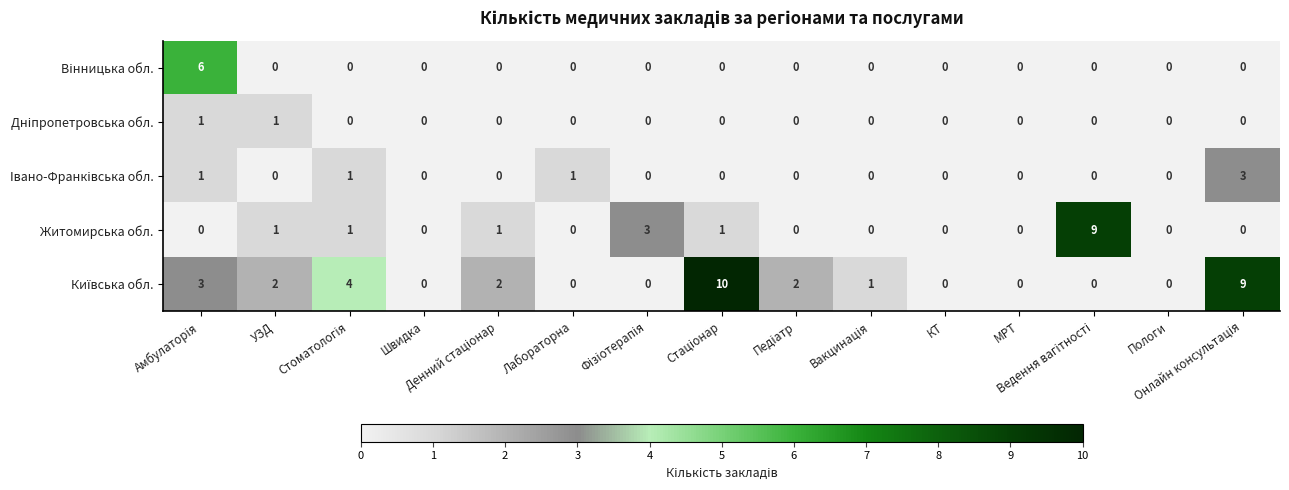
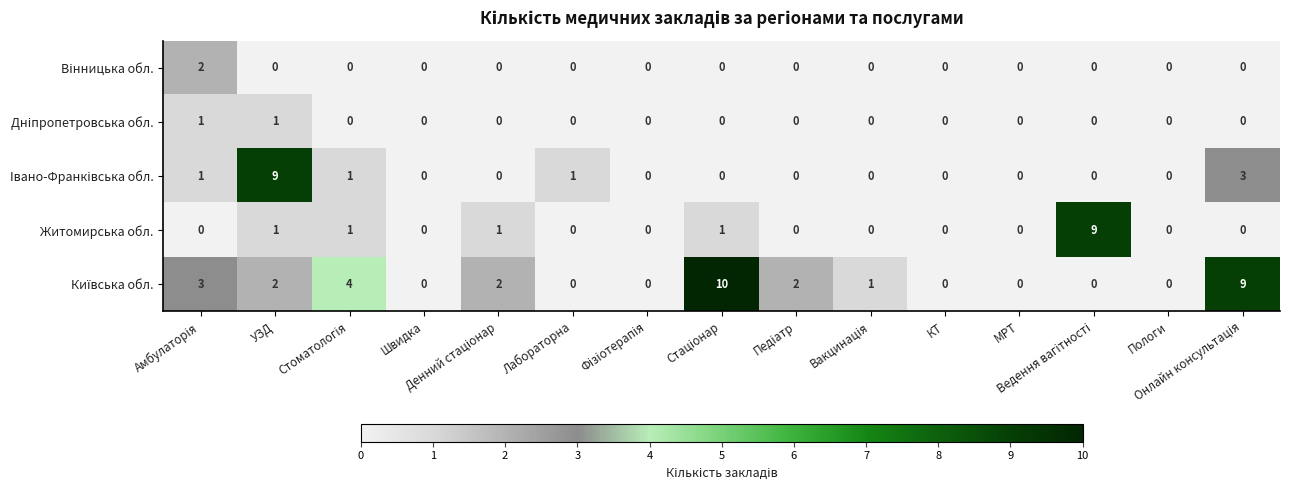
  {
    "Вінницька обл.": {
-     "Амбулаторія": 6,
+     "Амбулаторія": 2,
      "УЗД": 0,
      "Стоматологія": 0,
      "Швидка": 0,
      "Денний стаціонар": 0,
      "Лабораторна": 0,
      "Фізіотерапія": 0,
      "Стаціонар": 0,
      "Педіатр": 0,
      "Вакцинація": 0,
      "КТ": 0,
      "МРТ": 0,
      "Ведення вагітності": 0,
      "Пологи": 0,
      "Онлайн консультація": 0
    },
    "Дніпропетровська обл.": {
      "Амбулаторія": 1,
      "УЗД": 1,
      "Стоматологія": 0,
      "Швидка": 0,
      "Денний стаціонар": 0,
      "Лабораторна": 0,
      "Фізіотерапія": 0,
      "Стаціонар": 0,
      "Педіатр": 0,
      "Вакцинація": 0,
      "КТ": 0,
      "МРТ": 0,
      "Ведення вагітності": 0,
      "Пологи": 0,
      "Онлайн консультація": 0
    },
    "Івано-Франківська обл.": {
      "Амбулаторія": 1,
-     "УЗД": 0,
+     "УЗД": 9,
      "Стоматологія": 1,
      "Швидка": 0,
      "Денний стаціонар": 0,
      "Лабораторна": 1,
      "Фізіотерапія": 0,
      "Стаціонар": 0,
      "Педіатр": 0,
      "Вакцинація": 0,
      "КТ": 0,
      "МРТ": 0,
      "Ведення вагітності": 0,
      "Пологи": 0,
      "Онлайн консультація": 3
    },
    "Житомирська обл.": {
      "Амбулаторія": 0,
      "УЗД": 1,
      "Стоматологія": 1,
      "Швидка": 0,
      "Денний стаціонар": 1,
      "Лабораторна": 0,
-     "Фізіотерапія": 3,
+     "Фізіотерапія": 0,
      "Стаціонар": 1,
      "Педіатр": 0,
      "Вакцинація": 0,
      "КТ": 0,
      "МРТ": 0,
      "Ведення вагітності": 9,
      "Пологи": 0,
      "Онлайн консультація": 0
    },
    "Київська обл.": {
      "Амбулаторія": 3,
      "УЗД": 2,
      "Стоматологія": 4,
      "Швидка": 0,
      "Денний стаціонар": 2,
      "Лабораторна": 0,
      "Фізіотерапія": 0,
      "Стаціонар": 10,
      "Педіатр": 2,
      "Вакцинація": 1,
      "КТ": 0,
      "МРТ": 0,
      "Ведення вагітності": 0,
      "Пологи": 0,
      "Онлайн консультація": 9
    }
  }
